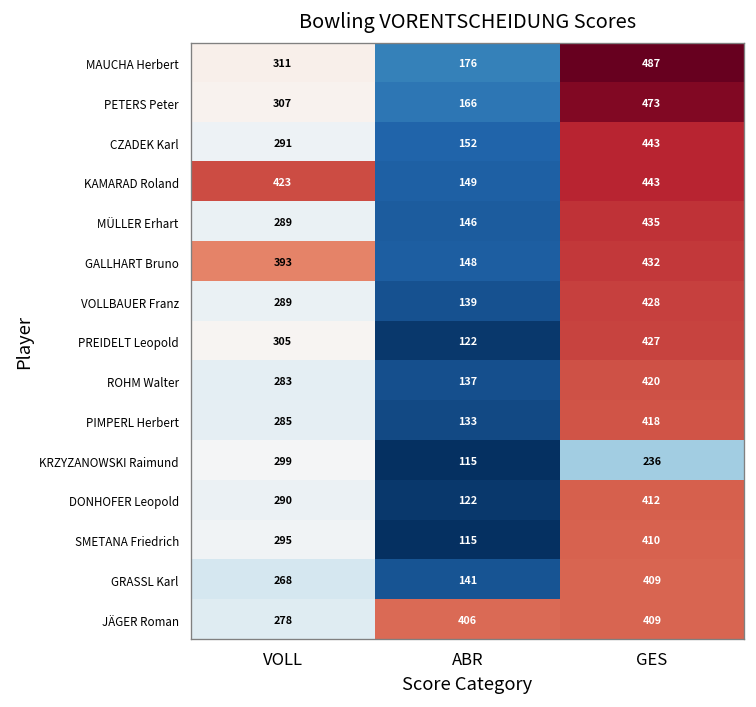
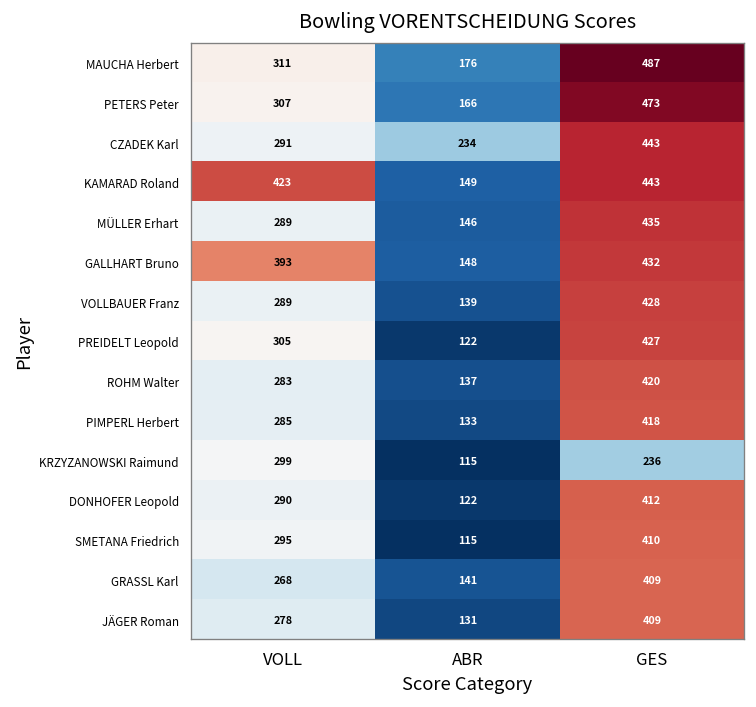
  {
    "MAUCHA Herbert": {
      "VOLL": 311,
      "ABR": 176,
      "GES": 487
    },
    "PETERS Peter": {
      "VOLL": 307,
      "ABR": 166,
      "GES": 473
    },
    "CZADEK Karl": {
      "VOLL": 291,
-     "ABR": 152,
+     "ABR": 234,
      "GES": 443
    },
    "KAMARAD Roland": {
      "VOLL": 423,
      "ABR": 149,
      "GES": 443
    },
    "MÜLLER Erhart": {
      "VOLL": 289,
      "ABR": 146,
      "GES": 435
    },
    "GALLHART Bruno": {
      "VOLL": 393,
      "ABR": 148,
      "GES": 432
    },
    "VOLLBAUER Franz": {
      "VOLL": 289,
      "ABR": 139,
      "GES": 428
    },
    "PREIDELT Leopold": {
      "VOLL": 305,
      "ABR": 122,
      "GES": 427
    },
    "ROHM Walter": {
      "VOLL": 283,
      "ABR": 137,
      "GES": 420
    },
    "PIMPERL Herbert": {
      "VOLL": 285,
      "ABR": 133,
      "GES": 418
    },
    "KRZYZANOWSKI Raimund": {
      "VOLL": 299,
      "ABR": 115,
      "GES": 236
    },
    "DONHOFER Leopold": {
      "VOLL": 290,
      "ABR": 122,
      "GES": 412
    },
    "SMETANA Friedrich": {
      "VOLL": 295,
      "ABR": 115,
      "GES": 410
    },
    "GRASSL Karl": {
      "VOLL": 268,
      "ABR": 141,
      "GES": 409
    },
    "JÄGER Roman": {
      "VOLL": 278,
-     "ABR": 406,
+     "ABR": 131,
      "GES": 409
    }
  }
